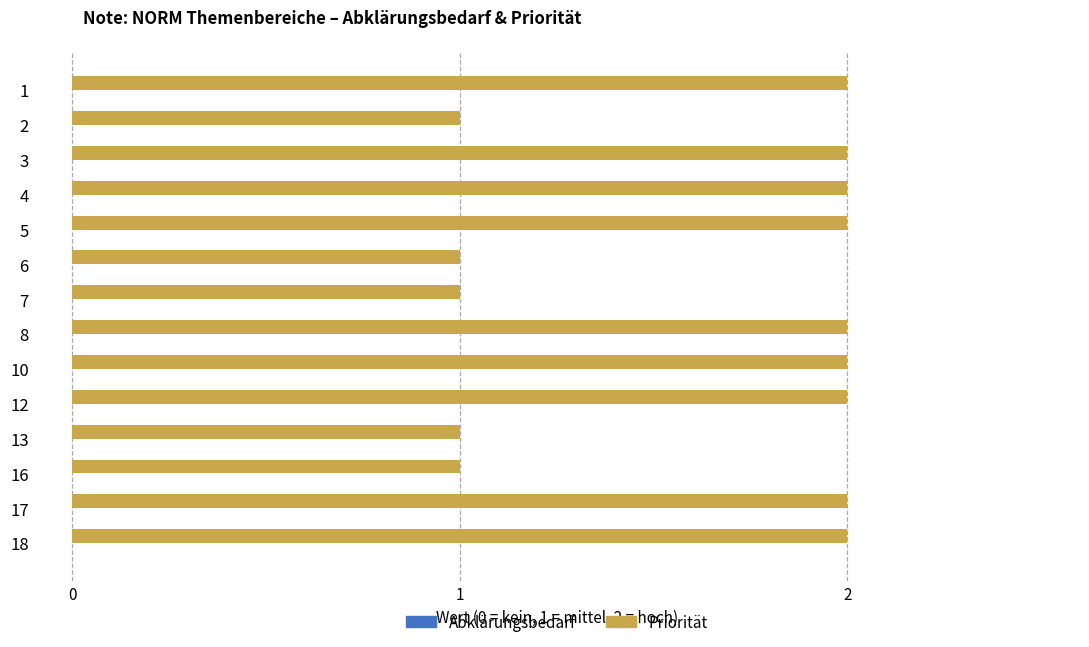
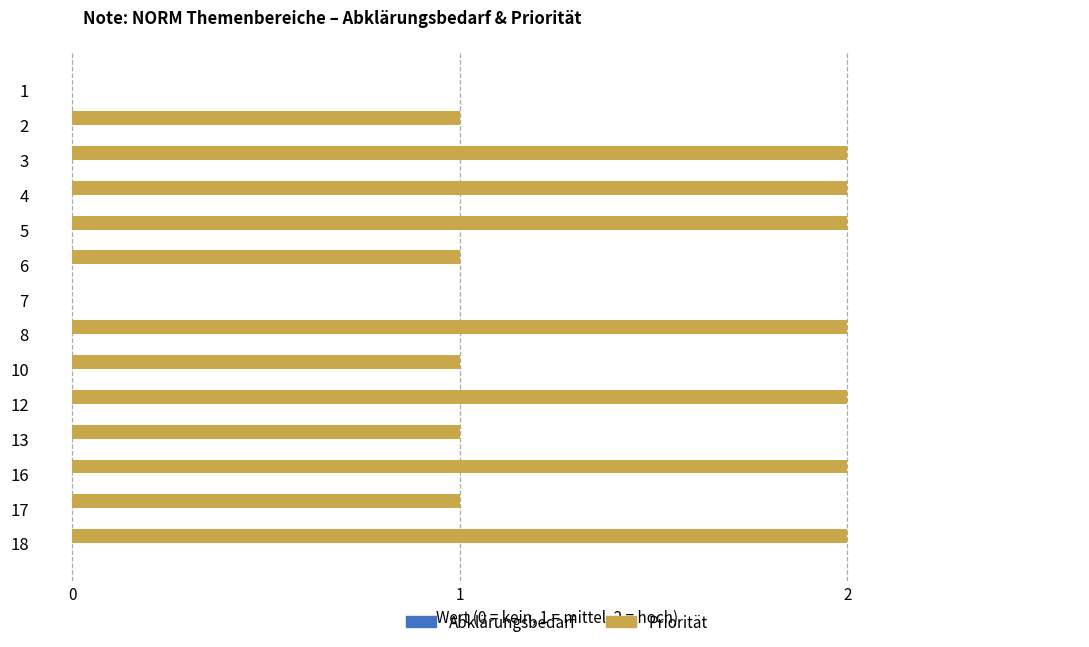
  {
    "Abklärungsbedarf": {
      "1": 0,
      "2": 0,
      "3": 0,
      "4": 0,
      "5": 0,
      "6": 0,
      "7": 0,
      "8": 0,
      "10": 0,
      "12": 0,
      "13": 0,
      "16": 0,
      "17": 0,
      "18": 0
    },
    "Priorität": {
-     "1": 2,
+     "1": 0,
      "2": 1,
      "3": 2,
      "4": 2,
      "5": 2,
      "6": 1,
-     "7": 1,
+     "7": 0,
      "8": 2,
-     "10": 2,
+     "10": 1,
      "12": 2,
      "13": 1,
-     "16": 1,
-     "17": 2,
+     "16": 2,
+     "17": 1,
      "18": 2
    }
  }
